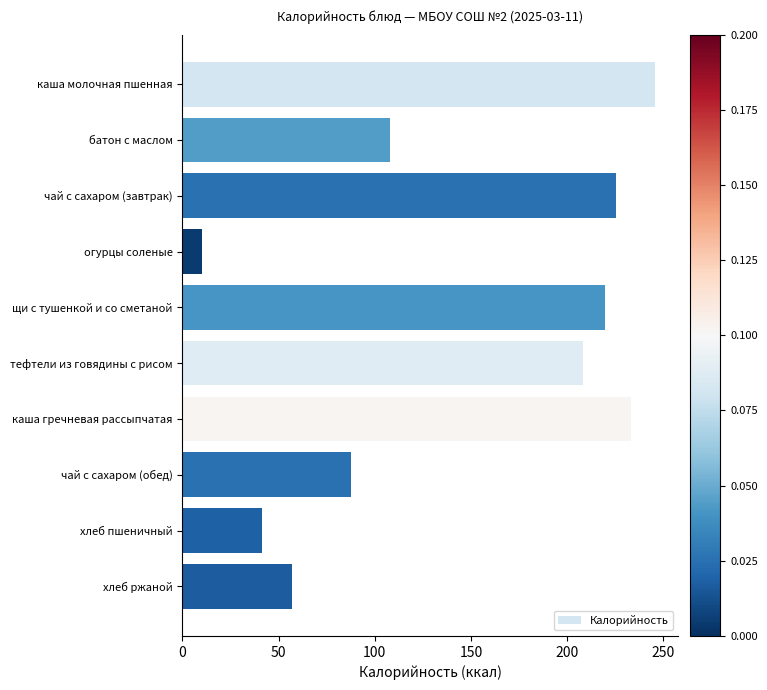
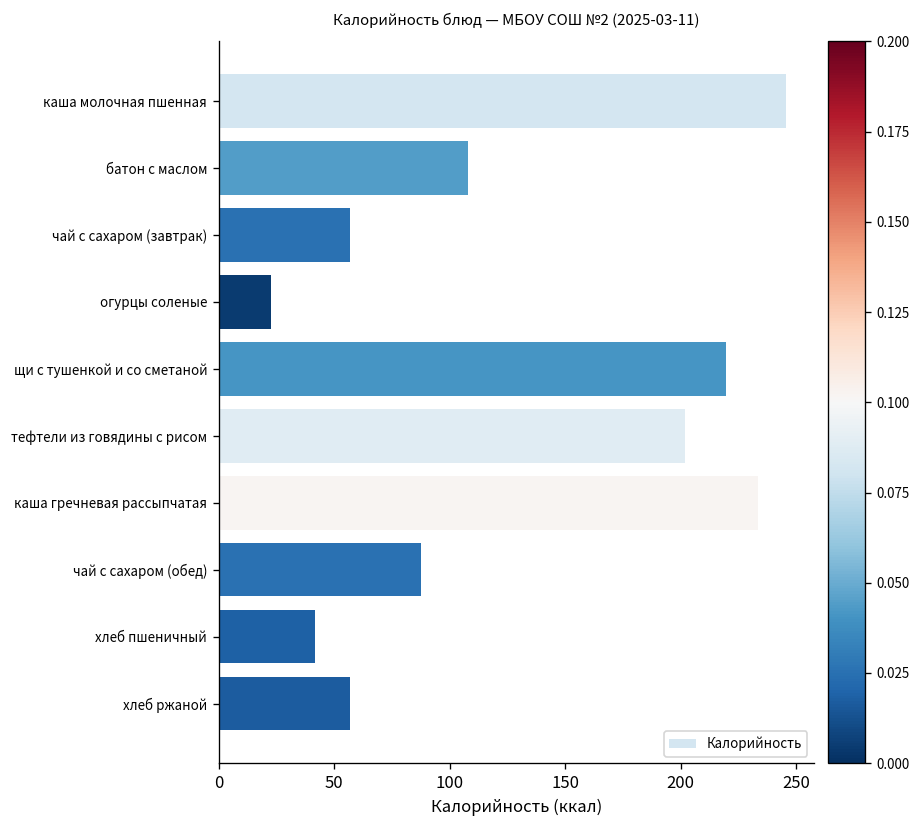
  {
    "каша молочная пшенная": 246,
    "батон с маслом": 108,
-   "чай с сахаром (завтрак)": 226,
-   "огурцы соленые": 10,
+   "чай с сахаром (завтрак)": 57,
+   "огурцы соленые": 23,
    "щи с тушенкой и со сметаной": 219,
-   "тефтели из говядины с рисом": 208,
+   "тефтели из говядины с рисом": 202,
    "каша гречневая рассыпчатая": 233,
    "чай с сахаром (обед)": 87,
    "хлеб пшеничный": 42,
    "хлеб ржаной": 57
  }
